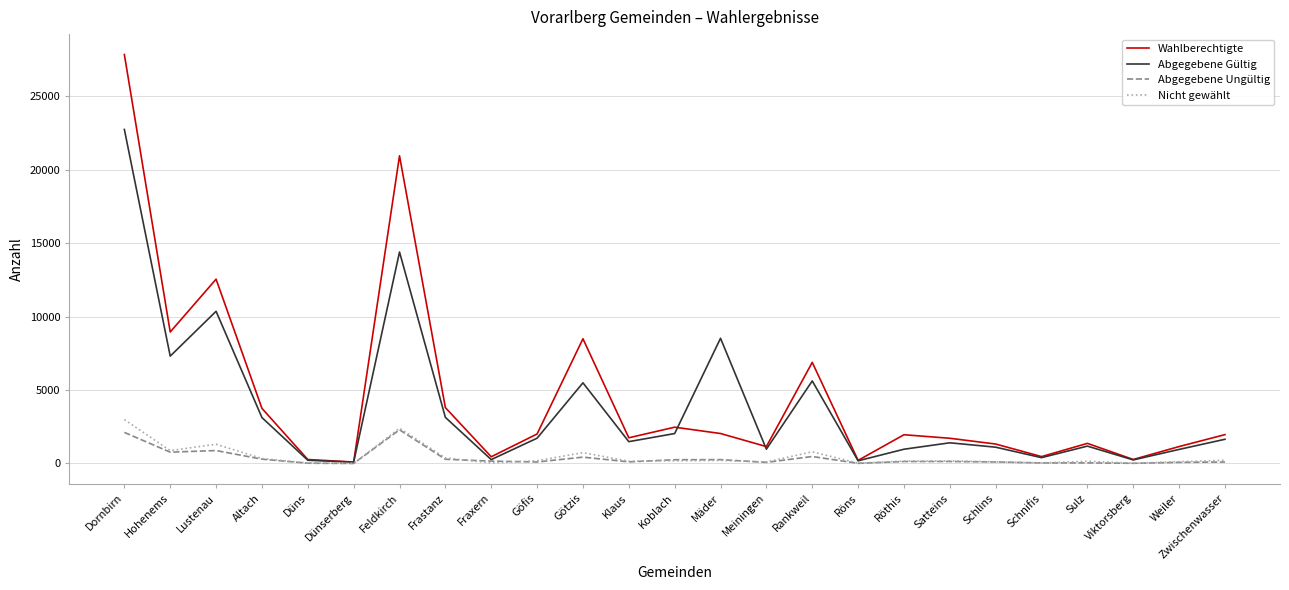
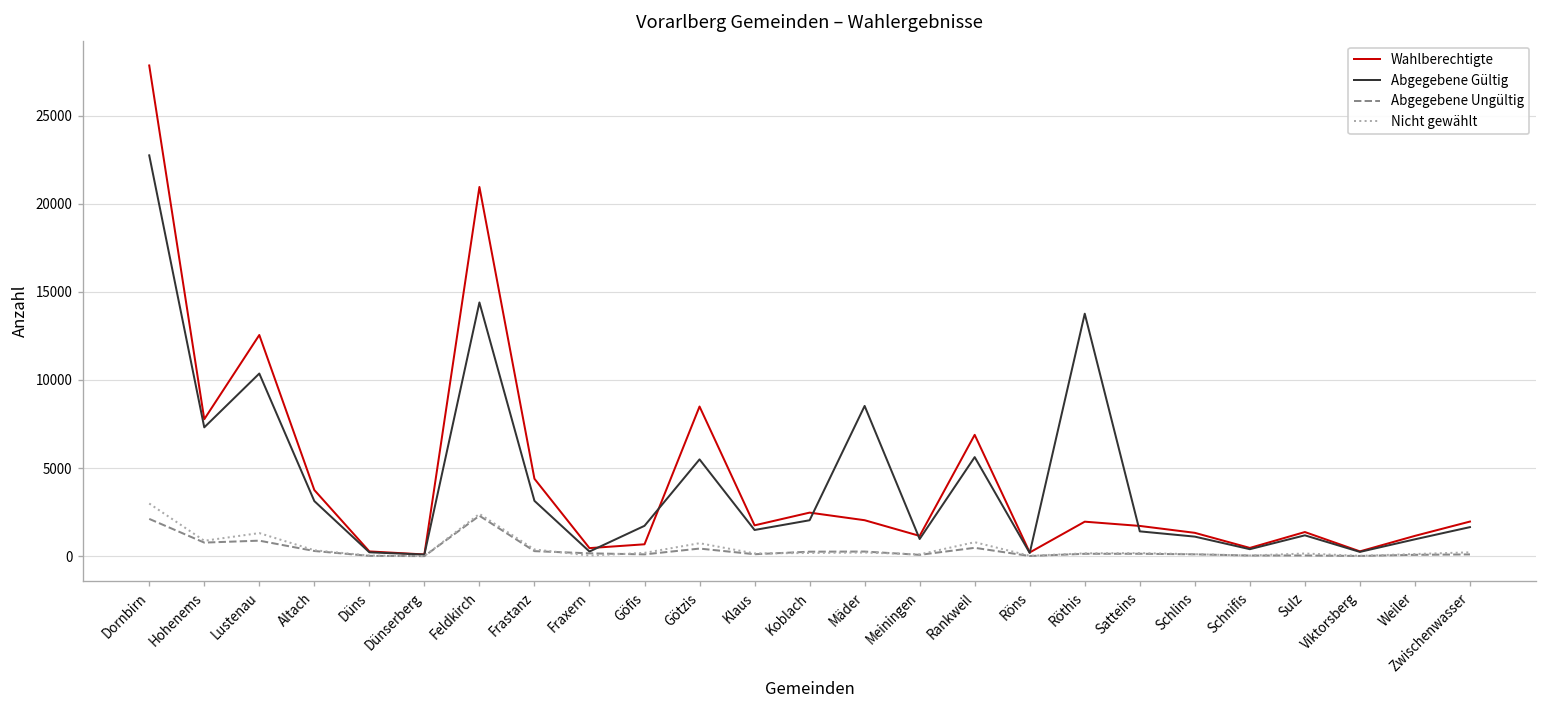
  {
    "Wahlberechtigte": {
      "Dornbirn": 27800,
-     "Hohenems": 9000,
+     "Hohenems": 7800,
      "Lustenau": 12500,
      "Altach": 3800,
      "Feldkirch": 21000,
-     "Frastanz": 3800,
+     "Frastanz": 4400,
      "Fraxern": 500,
-     "Göfis": 2000,
+     "Göfis": 700,
      "Götzis": 8500,
      "Klaus": 1700,
      "Koblach": 2500,
      "Mäder": 2000,
      "Meiningen": 1100,
      "Rankweil": 6900,
      "Röthis": 2000,
      "Satteins": 1700,
      "Schlins": 1300,
      "Sulz": 1400,
      "Weiler": 1200,
      "Zwischenwasser": 2000
    },
    "Abgegebene Gültig": {
      "Dornbirn": 22700,
      "Hohenems": 7300,
      "Lustenau": 10400,
      "Altach": 3100,
      "Feldkirch": 14400,
      "Frastanz": 3100,
      "Göfis": 1700,
      "Götzis": 5500,
      "Klaus": 1500,
      "Koblach": 2000,
      "Mäder": 8500,
      "Meiningen": 1000,
      "Rankweil": 5600,
-     "Röthis": 1000,
+     "Röthis": 13800,
      "Satteins": 1400,
      "Schlins": 1100,
      "Sulz": 1200,
      "Weiler": 1000,
      "Zwischenwasser": 1600
    }
  }
